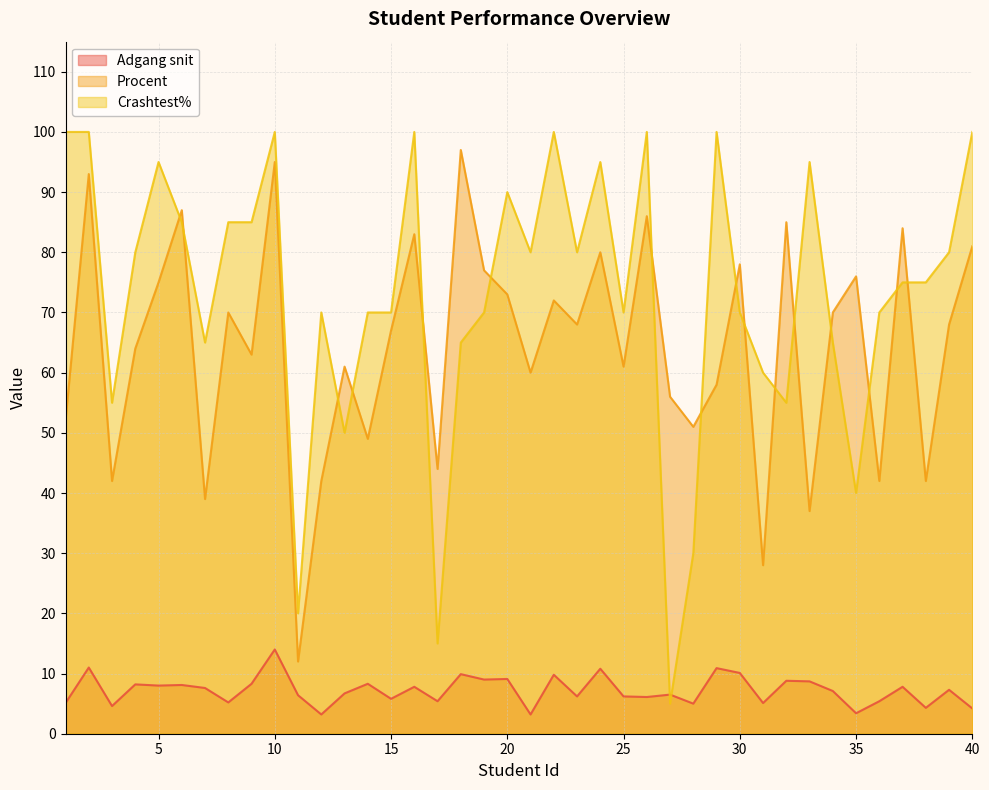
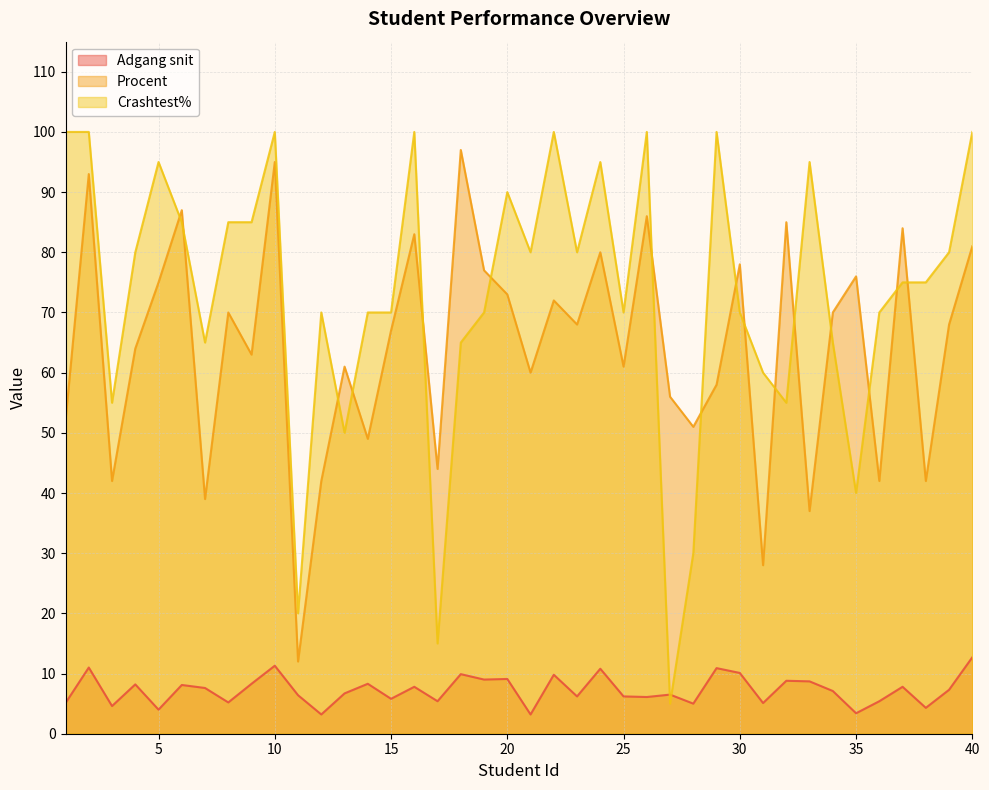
  {
    "Adgang snit": {
-     "5": 8,
-     "10": 14,
+     "5": 4,
+     "10": 11,
      "15": 6,
      "20": 9,
      "25": 6,
      "30": 10,
      "35": 3,
-     "40": 4
+     "40": 13
    }
  }
